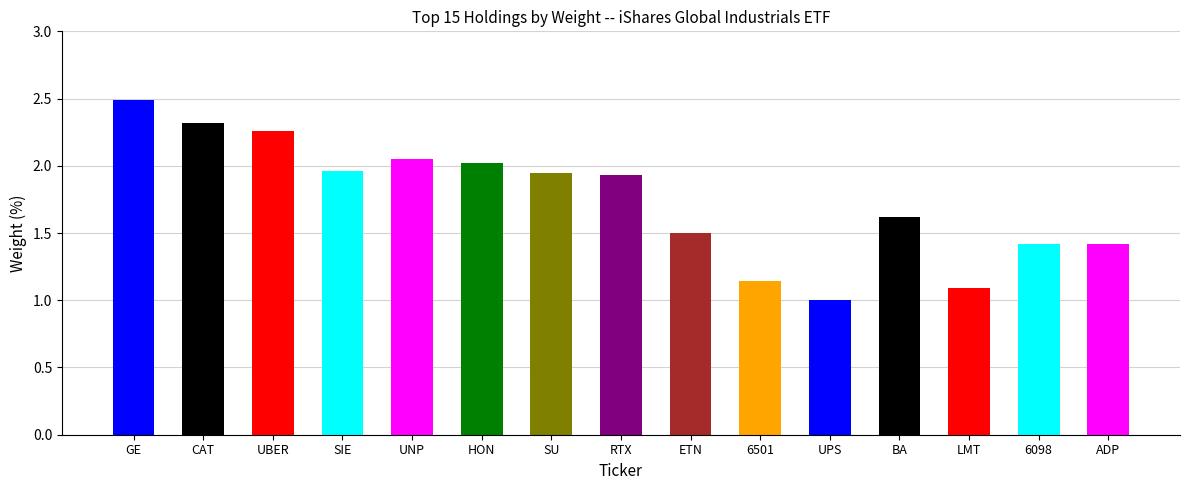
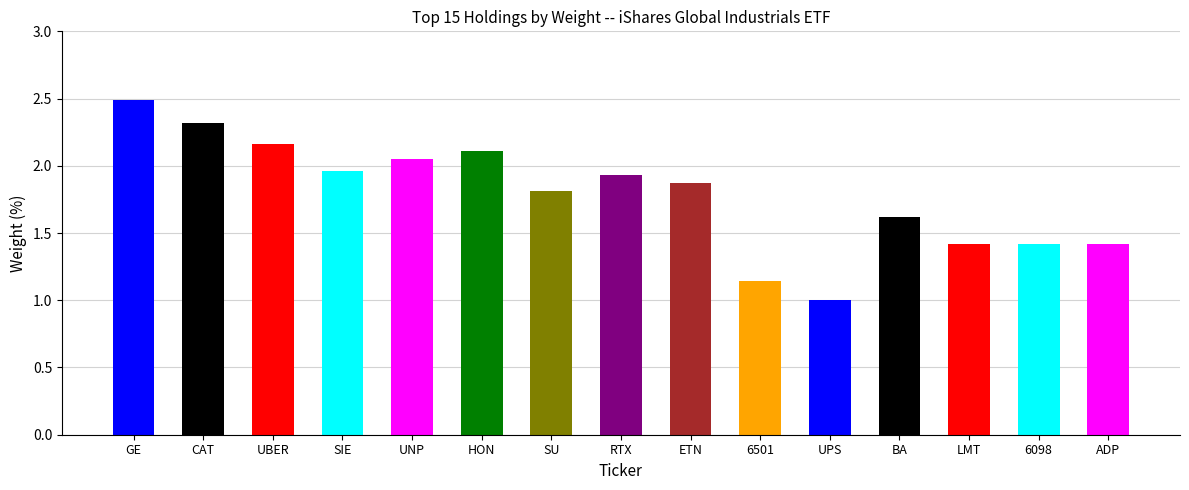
  {
    "GE": 2.49,
    "CAT": 2.32,
-   "UBER": 2.26,
+   "UBER": 2.16,
    "SIE": 1.96,
    "UNP": 2.05,
-   "HON": 2.02,
-   "SU": 1.95,
+   "HON": 2.11,
+   "SU": 1.81,
    "RTX": 1.93,
-   "ETN": 1.50,
+   "ETN": 1.87,
    "6501": 1.14,
    "UPS": 1.00,
    "BA": 1.62,
-   "LMT": 1.09,
+   "LMT": 1.42,
    "6098": 1.42,
    "ADP": 1.42
  }
